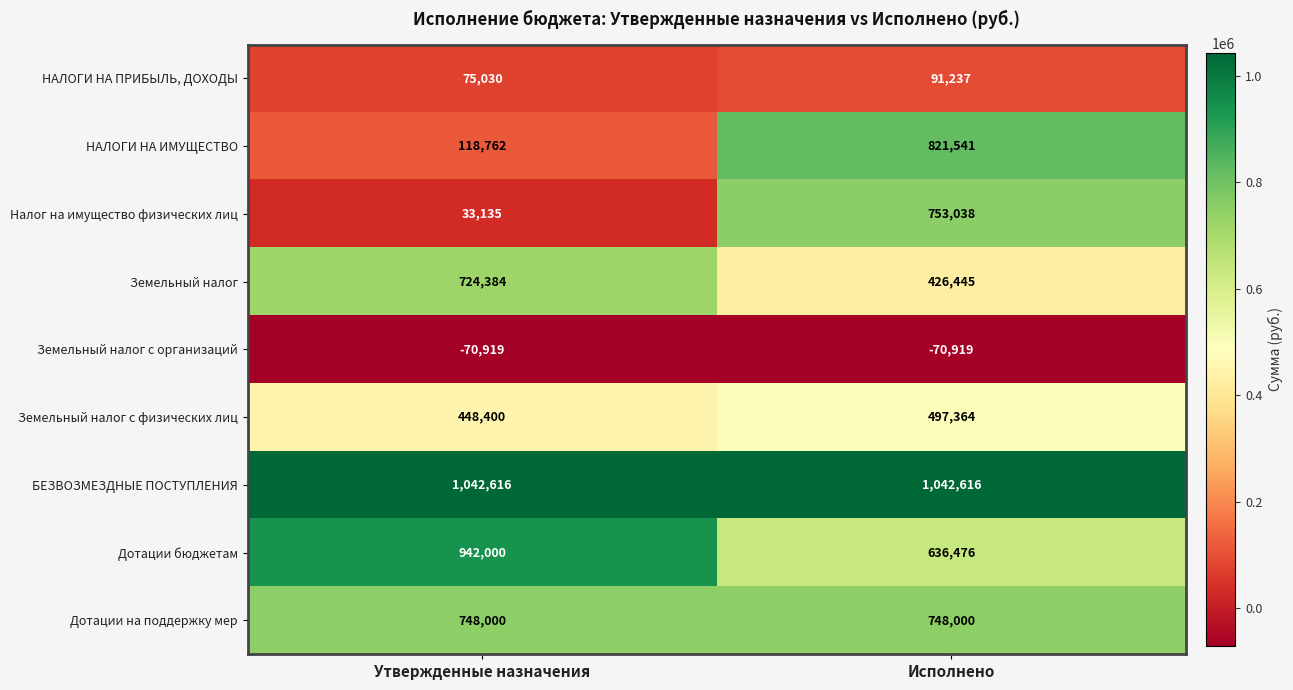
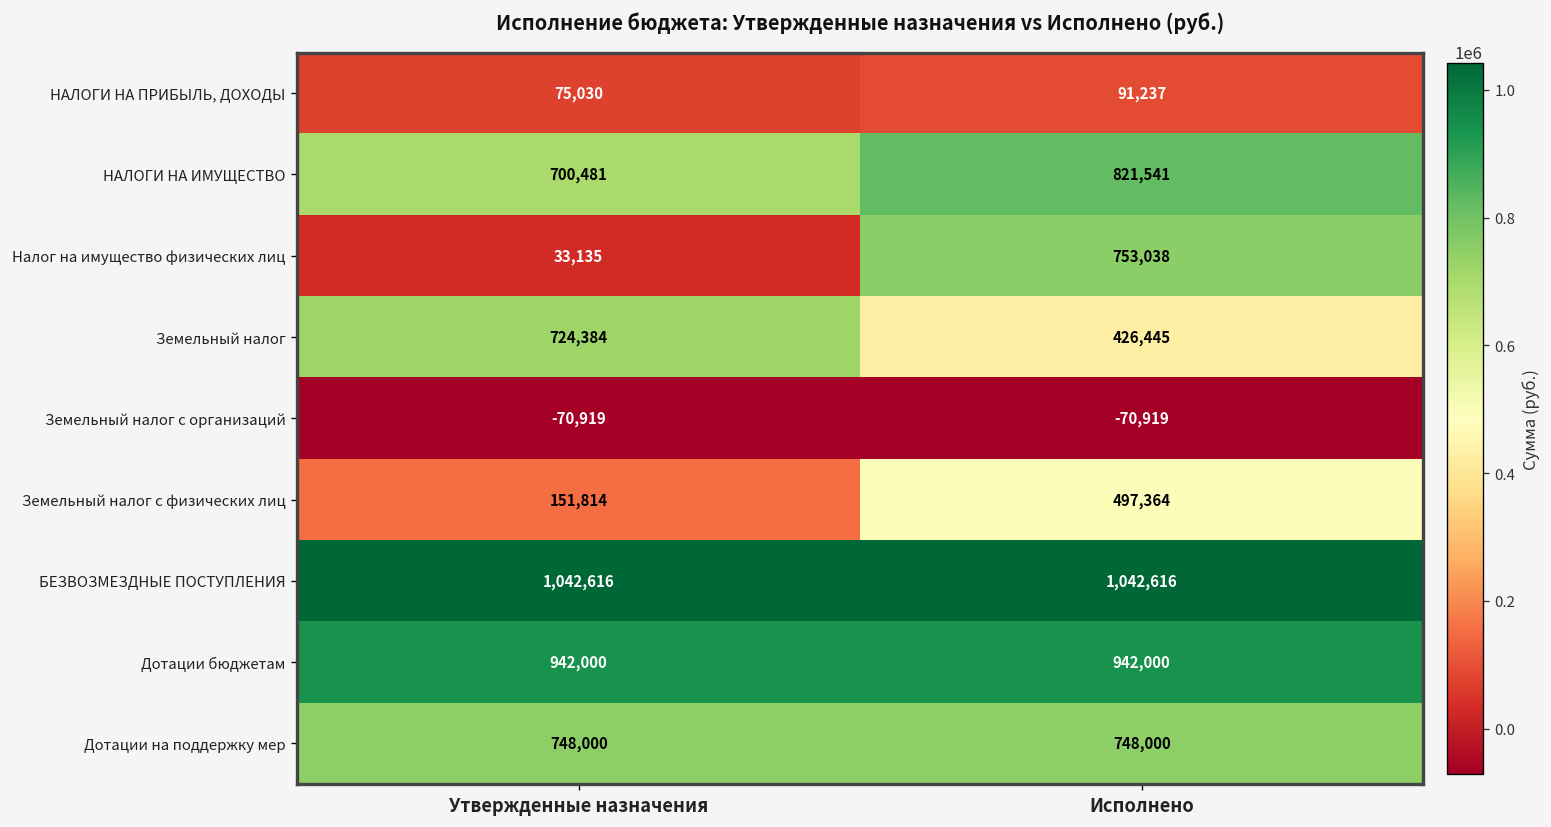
  {
    "НАЛОГИ НА ПРИБЫЛЬ, ДОХОДЫ": {
      "Утвержденные назначения": "75,030",
      "Исполнено": "91,237"
    },
    "НАЛОГИ НА ИМУЩЕСТВО": {
-     "Утвержденные назначения": "118,762",
+     "Утвержденные назначения": "700,481",
      "Исполнено": "821,541"
    },
    "Налог на имущество физических лиц": {
      "Утвержденные назначения": "33,135",
      "Исполнено": "753,038"
    },
    "Земельный налог": {
      "Утвержденные назначения": "724,384",
      "Исполнено": "426,445"
    },
    "Земельный налог с организаций": {
      "Утвержденные назначения": "-70,919",
      "Исполнено": "-70,919"
    },
    "Земельный налог с физических лиц": {
-     "Утвержденные назначения": "448,400",
+     "Утвержденные назначения": "151,814",
      "Исполнено": "497,364"
    },
    "БЕЗВОЗМЕЗДНЫЕ ПОСТУПЛЕНИЯ": {
      "Утвержденные назначения": "1,042,616",
      "Исполнено": "1,042,616"
    },
    "Дотации бюджетам": {
      "Утвержденные назначения": "942,000",
-     "Исполнено": "636,476"
+     "Исполнено": "942,000"
    },
    "Дотации на поддержку мер": {
      "Утвержденные назначения": "748,000",
      "Исполнено": "748,000"
    }
  }
